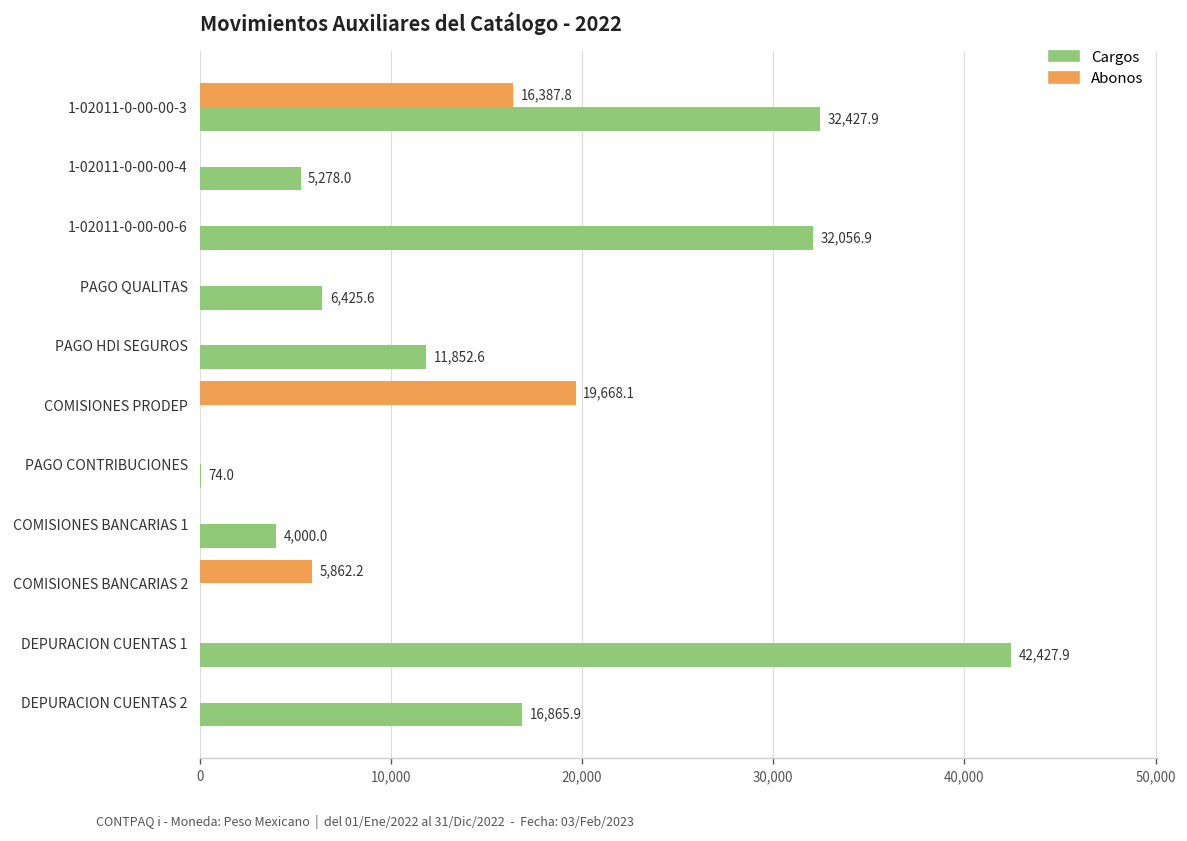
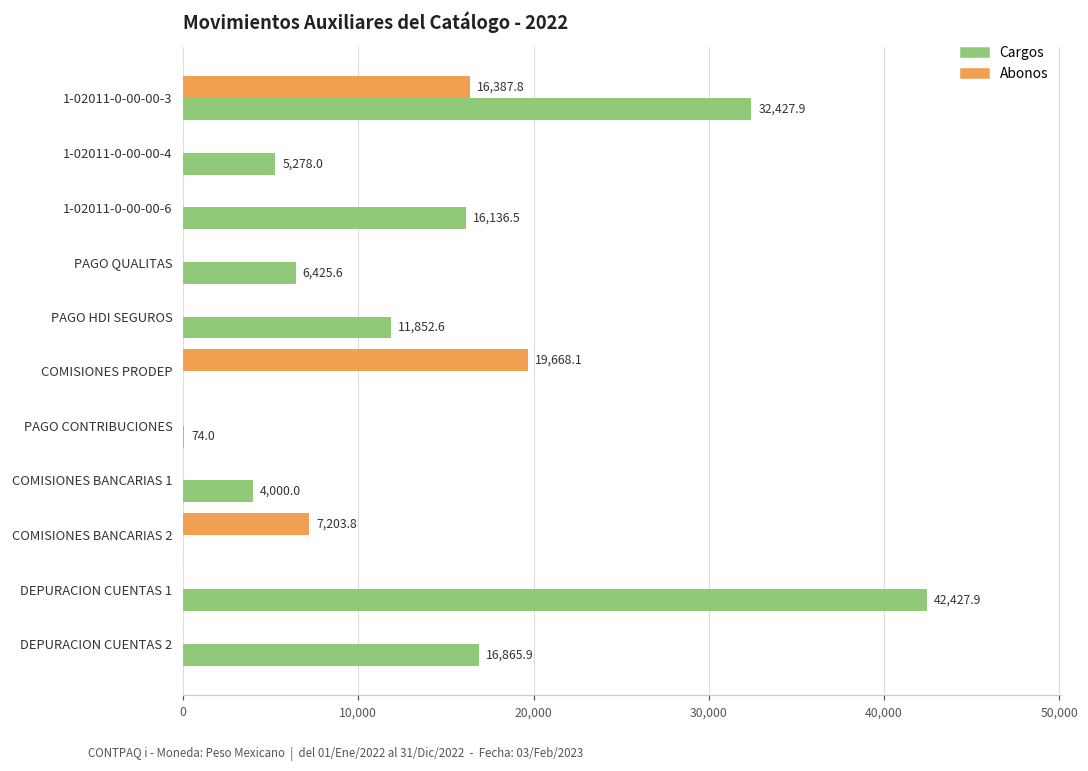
  {
    "Cargos": {
      "1-02011-0-00-00-3": "32,427.9",
      "1-02011-0-00-00-4": "5,278.0",
-     "1-02011-0-00-00-6": "32,056.9",
+     "1-02011-0-00-00-6": "16,136.5",
      "PAGO QUALITAS": "6,425.6",
      "PAGO HDI SEGUROS": "11,852.6",
      "PAGO CONTRIBUCIONES": "74.0",
      "COMISIONES BANCARIAS 1": "4,000.0",
      "DEPURACION CUENTAS 1": "42,427.9",
      "DEPURACION CUENTAS 2": "16,865.9"
    },
    "Abonos": {
      "1-02011-0-00-00-3": "16,387.8",
      "COMISIONES PRODEP": "19,668.1",
-     "COMISIONES BANCARIAS 2": "5,862.2"
+     "COMISIONES BANCARIAS 2": "7,203.8"
    }
  }
